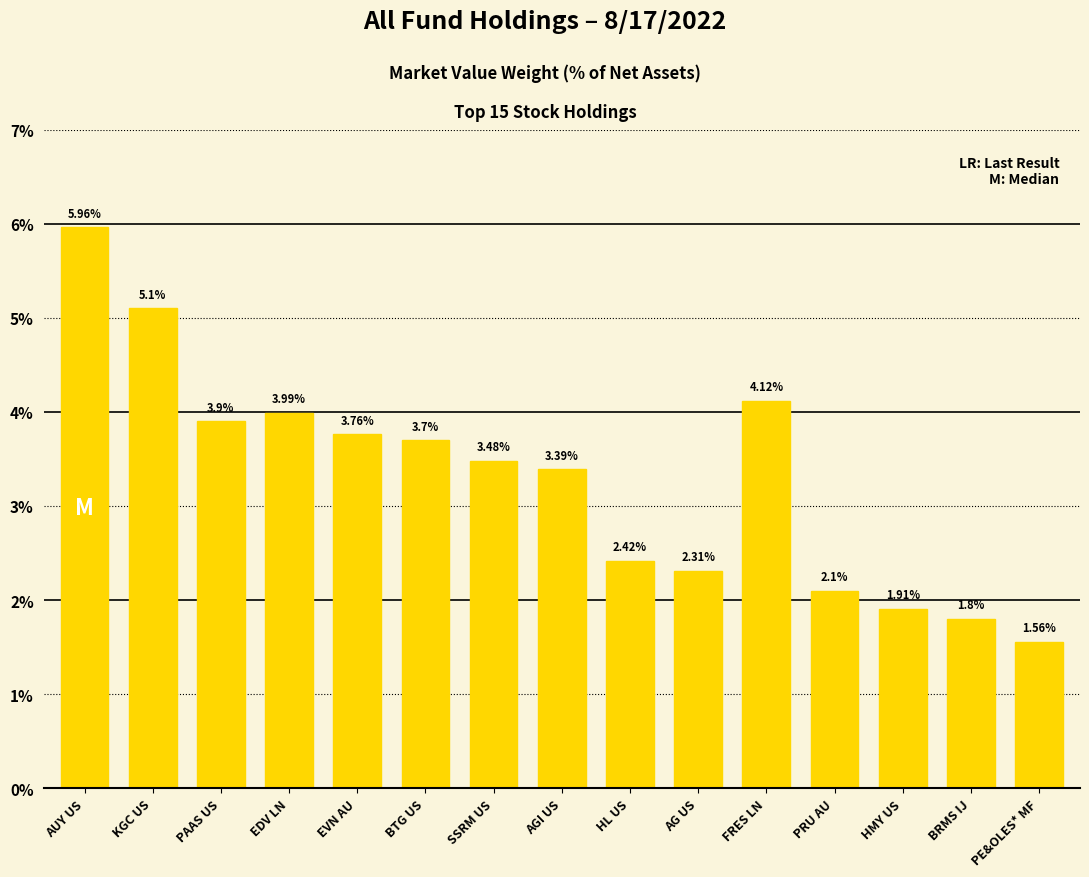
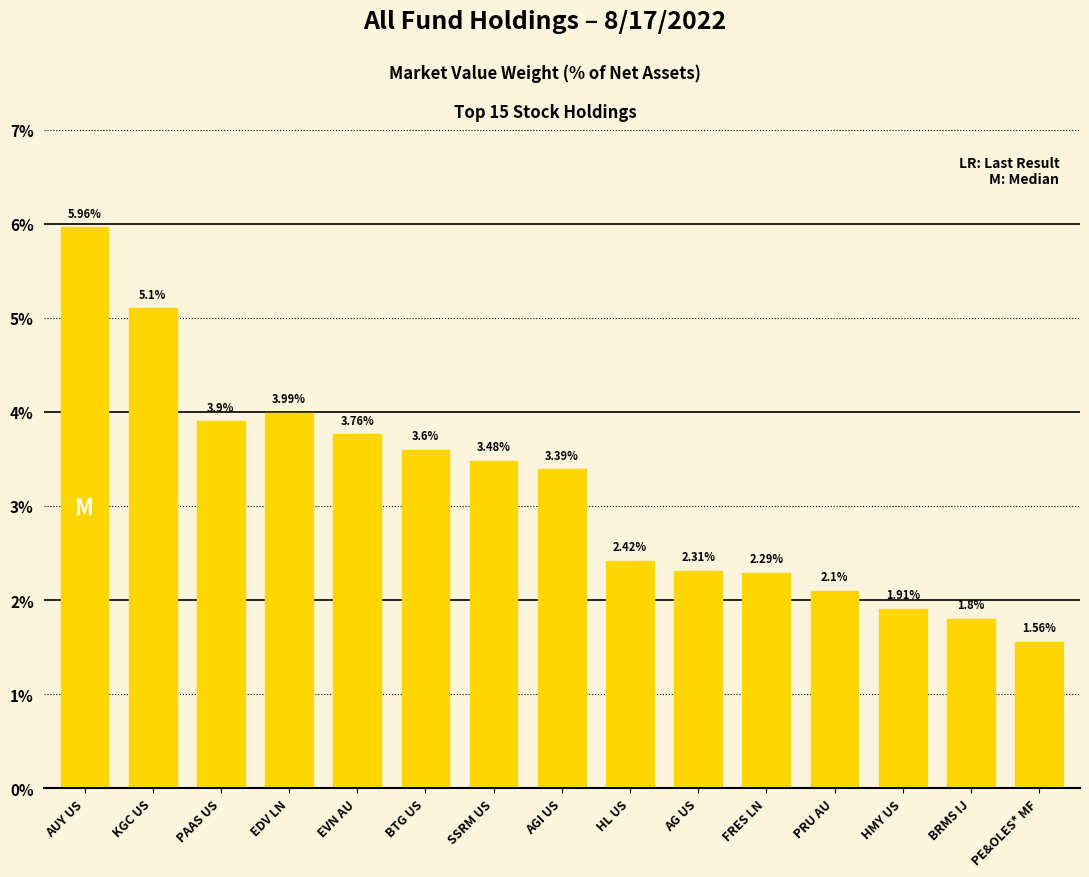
  {
    "AUY US": "5.96%",
    "KGC US": "5.1%",
    "PAAS US": "3.9%",
    "EDV LN": "3.99%",
    "EVN AU": "3.76%",
-   "BTG US": "3.7%",
+   "BTG US": "3.6%",
    "SSRM US": "3.48%",
    "AGI US": "3.39%",
    "HL US": "2.42%",
    "AG US": "2.31%",
-   "FRES LN": "4.12%",
+   "FRES LN": "2.29%",
    "PRU AU": "2.1%",
    "HMY US": "1.91%",
    "BRMS IJ": "1.8%",
    "PE&OLES* MF": "1.56%"
  }
